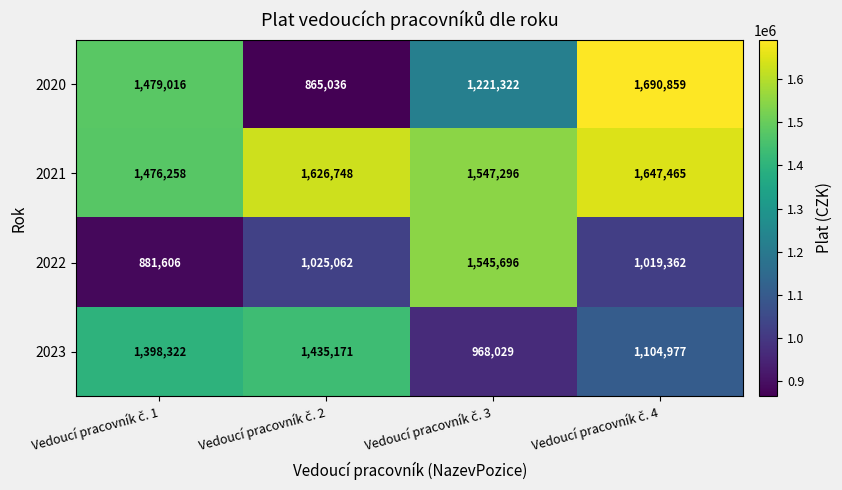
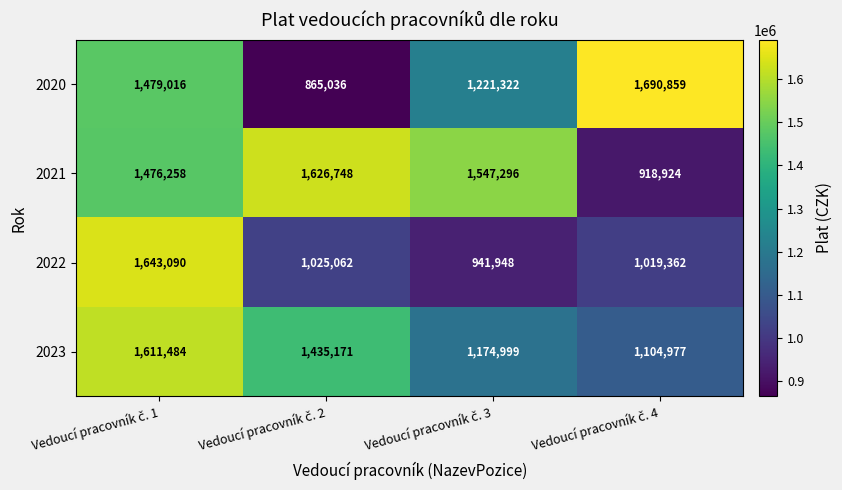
  {
    "2020": {
      "Vedoucí pracovník č. 1": "1,479,016",
      "Vedoucí pracovník č. 2": "865,036",
      "Vedoucí pracovník č. 3": "1,221,322",
      "Vedoucí pracovník č. 4": "1,690,859"
    },
    "2021": {
      "Vedoucí pracovník č. 1": "1,476,258",
      "Vedoucí pracovník č. 2": "1,626,748",
      "Vedoucí pracovník č. 3": "1,547,296",
-     "Vedoucí pracovník č. 4": "1,647,465"
+     "Vedoucí pracovník č. 4": "918,924"
    },
    "2022": {
-     "Vedoucí pracovník č. 1": "881,606",
+     "Vedoucí pracovník č. 1": "1,643,090",
      "Vedoucí pracovník č. 2": "1,025,062",
-     "Vedoucí pracovník č. 3": "1,545,696",
+     "Vedoucí pracovník č. 3": "941,948",
      "Vedoucí pracovník č. 4": "1,019,362"
    },
    "2023": {
-     "Vedoucí pracovník č. 1": "1,398,322",
+     "Vedoucí pracovník č. 1": "1,611,484",
      "Vedoucí pracovník č. 2": "1,435,171",
-     "Vedoucí pracovník č. 3": "968,029",
+     "Vedoucí pracovník č. 3": "1,174,999",
      "Vedoucí pracovník č. 4": "1,104,977"
    }
  }
